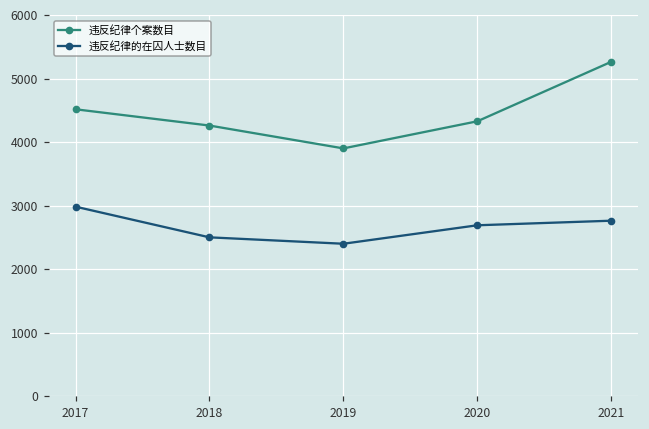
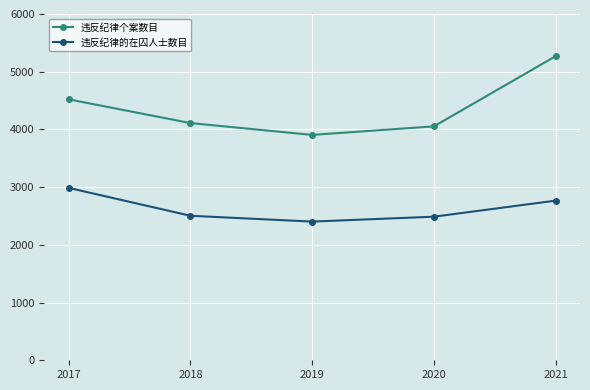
  {
    "违反纪律个案数目": {
      "2017": 4500,
-     "2018": 4300,
+     "2018": 4100,
      "2019": 3900,
-     "2020": 4300,
+     "2020": 4100,
      "2021": 5300
    },
    "违反纪律的在囚人士数目": {
      "2017": 3000,
      "2018": 2500,
      "2019": 2400,
-     "2020": 2700,
+     "2020": 2500,
      "2021": 2800
    }
  }
